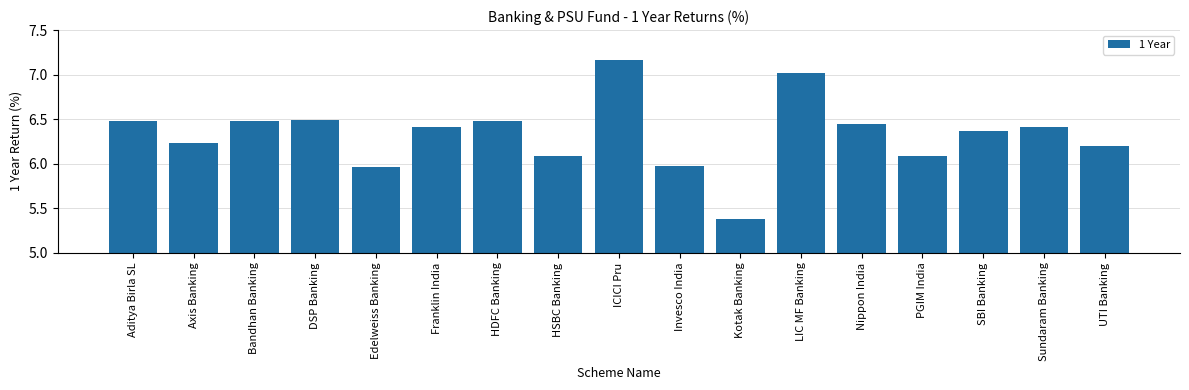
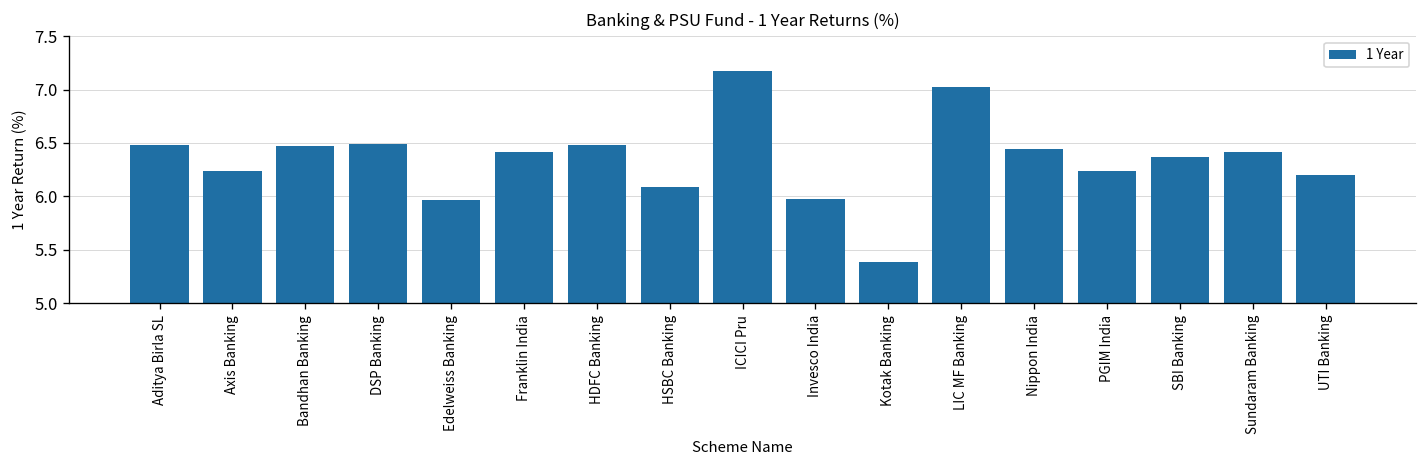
  {
    "Aditya Birla SL": 6.5,
    "Axis Banking": 6.2,
    "Bandhan Banking": 6.5,
    "DSP Banking": 6.5,
    "Edelweiss Banking": 6.0,
    "Franklin India": 6.4,
    "HDFC Banking": 6.5,
    "HSBC Banking": 6.1,
    "ICICI Pru": 7.2,
    "Invesco India": 6.0,
    "Kotak Banking": 5.4,
    "LIC MF Banking": 7.0,
    "Nippon India": 6.4,
-   "PGIM India": 6.1,
+   "PGIM India": 6.2,
    "SBI Banking": 6.4,
    "Sundaram Banking": 6.4,
    "UTI Banking": 6.2
  }
